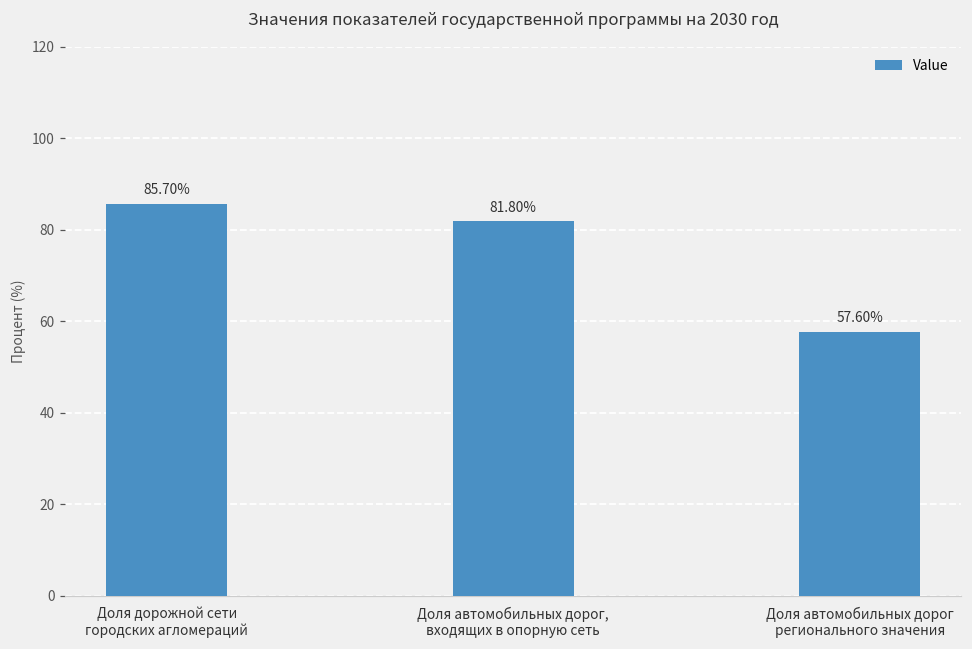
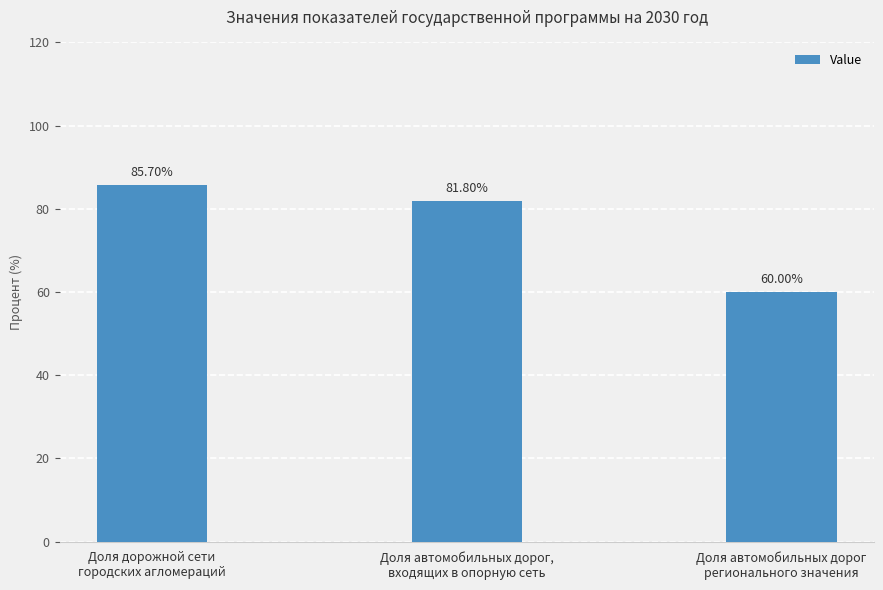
  {
    "Доля дорожной сети городских агломераций": "85.70%",
    "Доля автомобильных дорог, входящих в опорную сеть": "81.80%",
-   "Доля автомобильных дорог регионального значения": "57.60%"
+   "Доля автомобильных дорог регионального значения": "60.00%"
  }
